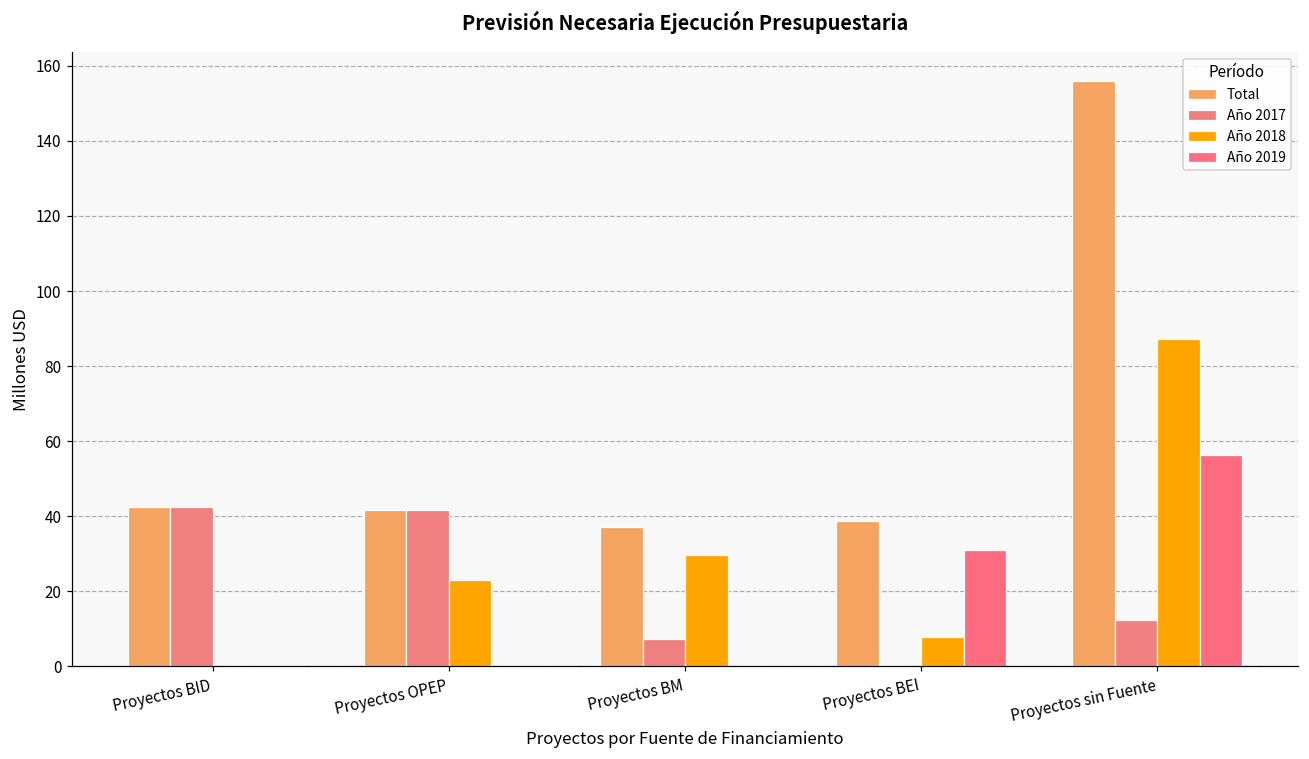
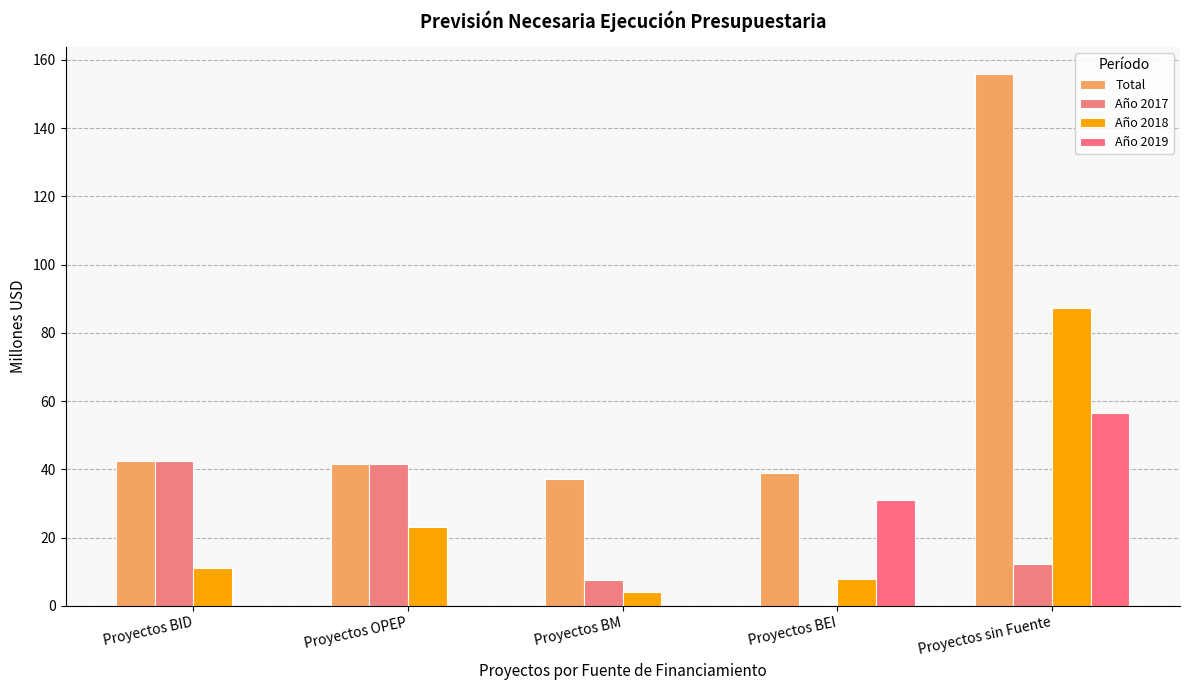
  {
    "Año 2018": {
-     "Proyectos BID": 0,
+     "Proyectos BID": 11,
      "Proyectos OPEP": 23,
-     "Proyectos BM": 30,
+     "Proyectos BM": 4,
      "Proyectos BEI": 8,
      "Proyectos sin Fuente": 87
    }
  }
